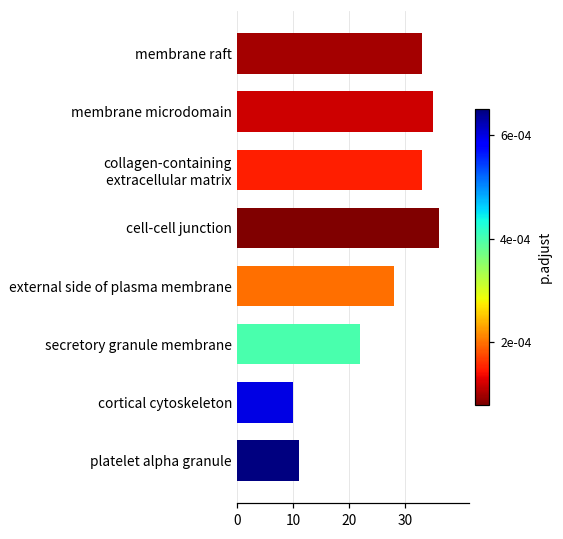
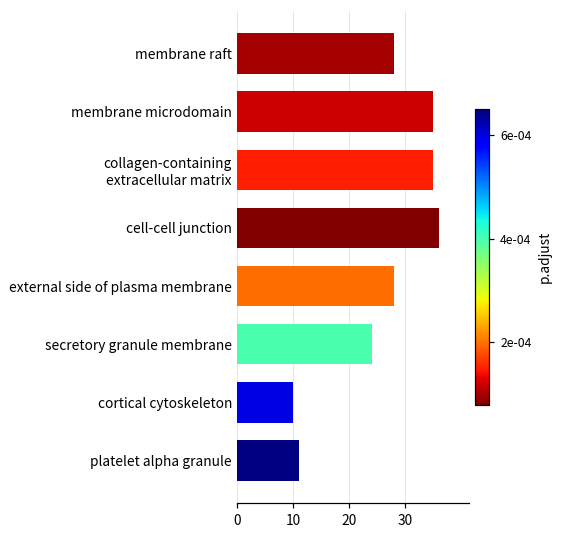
  {
-   "membrane raft": 33,
+   "membrane raft": 28,
    "membrane microdomain": 35,
-   "collagen-containing extracellular matrix": 33,
+   "collagen-containing extracellular matrix": 35,
    "cell-cell junction": 36,
    "external side of plasma membrane": 28,
-   "secretory granule membrane": 22,
+   "secretory granule membrane": 24,
    "cortical cytoskeleton": 10,
    "platelet alpha granule": 11
  }
